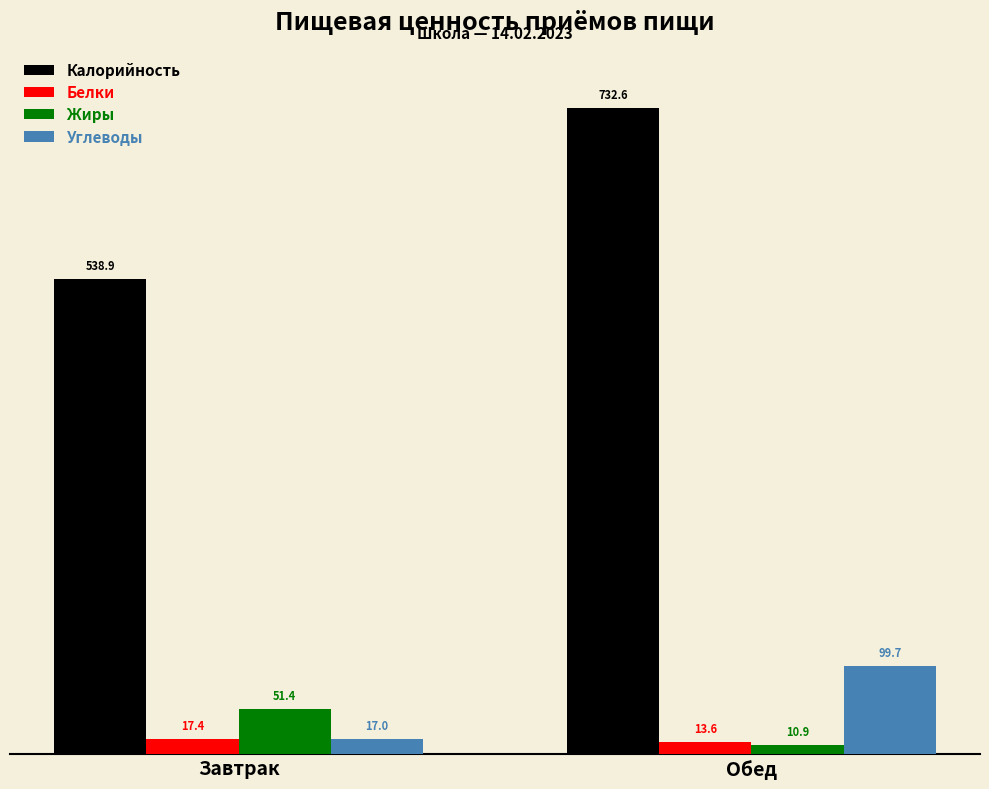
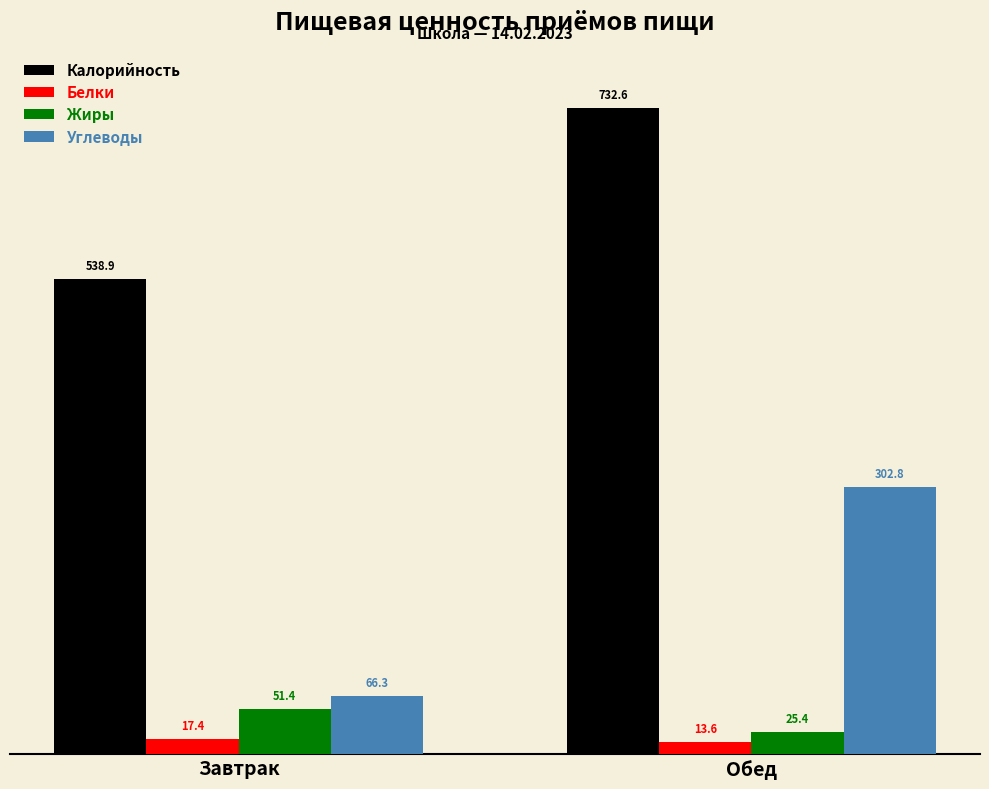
  {
    "Калорийность": {
      "Завтрак": 538.9,
      "Обед": 732.6
    },
    "Белки": {
      "Завтрак": 17.4,
      "Обед": 13.6
    },
    "Жиры": {
      "Завтрак": 51.4,
-     "Обед": 10.9
+     "Обед": 25.4
    },
    "Углеводы": {
-     "Завтрак": 17.0,
-     "Обед": 99.7
+     "Завтрак": 66.3,
+     "Обед": 302.8
    }
  }
